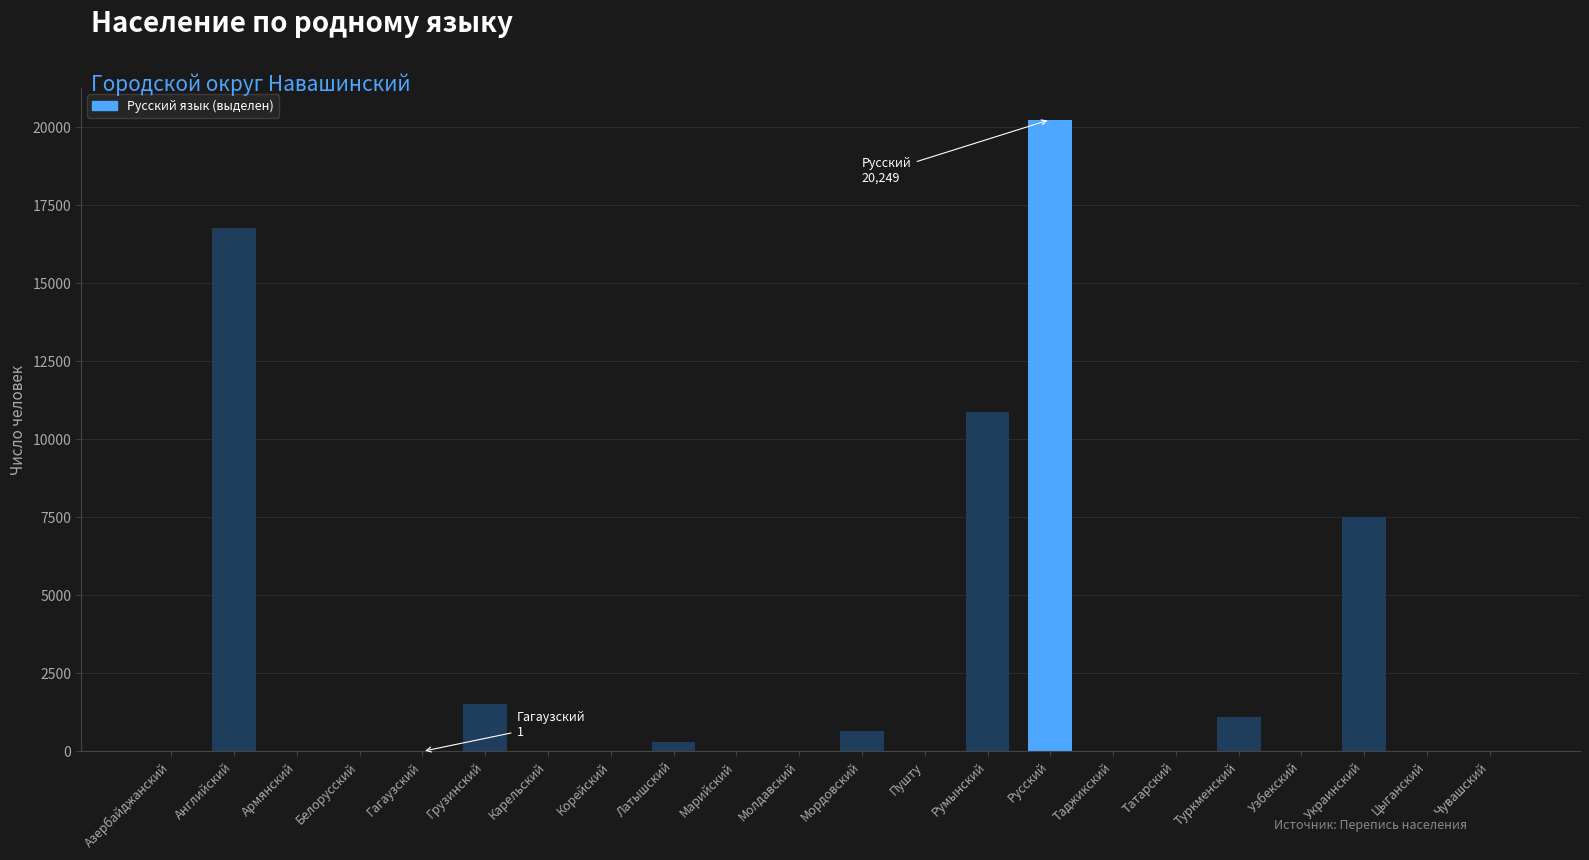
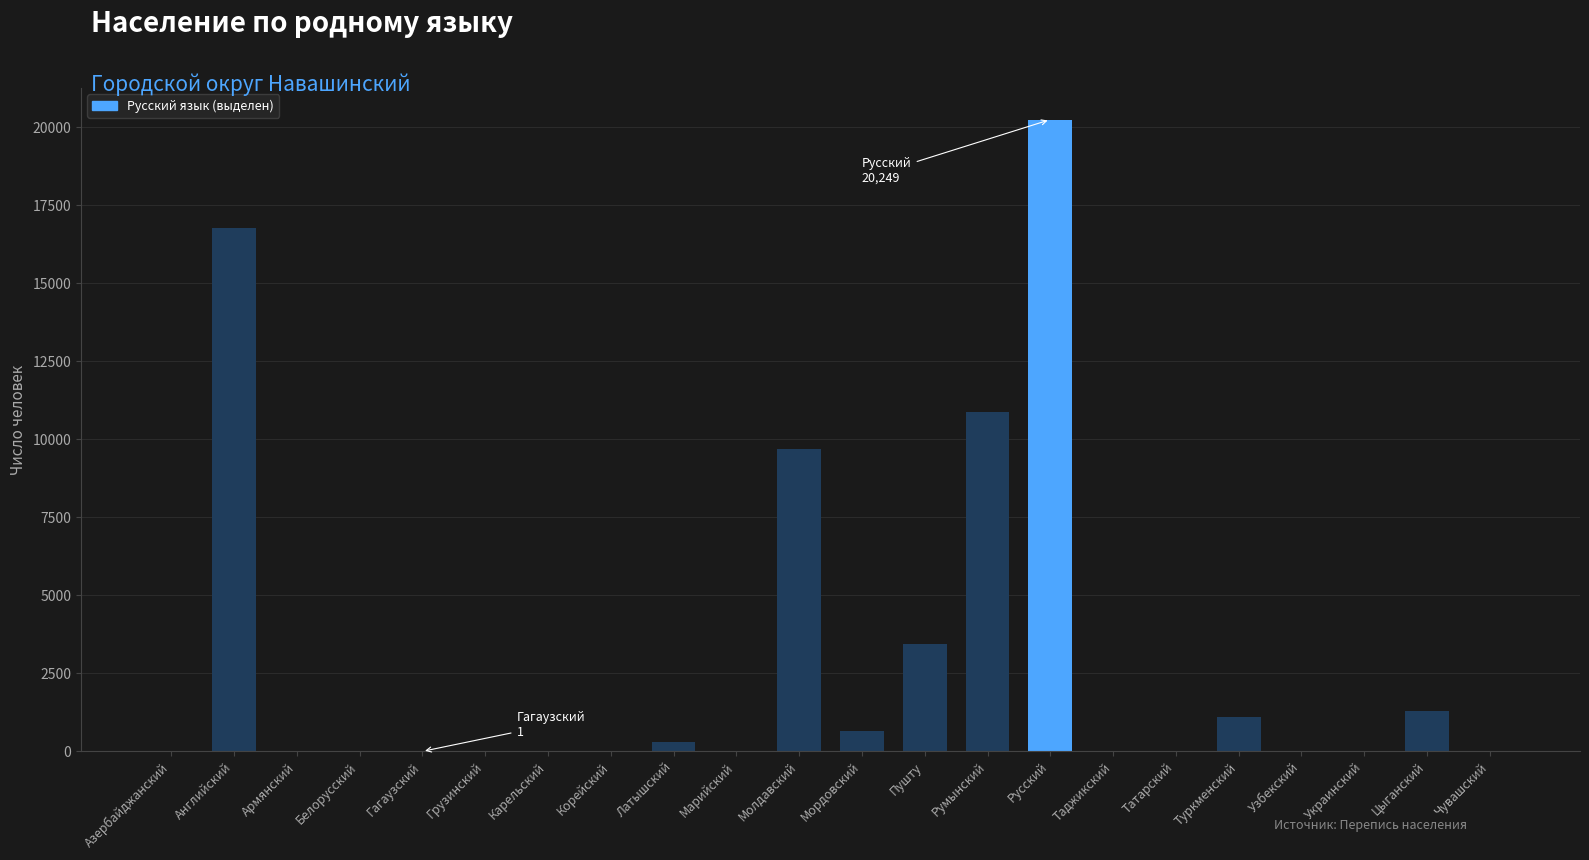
  {
    "Английский": 16800,
-   "Грузинский": 1500,
+   "Грузинский": 0,
    "Латышский": 300,
-   "Молдавский": 0,
+   "Молдавский": 9700,
    "Мордовский": 700,
-   "Пушту": 0,
+   "Пушту": 3400,
    "Румынский": 10900,
    "Туркменский": 1100,
-   "Украинский": 7500,
-   "Цыганский": 0
+   "Украинский": 0,
+   "Цыганский": 1300
  }
